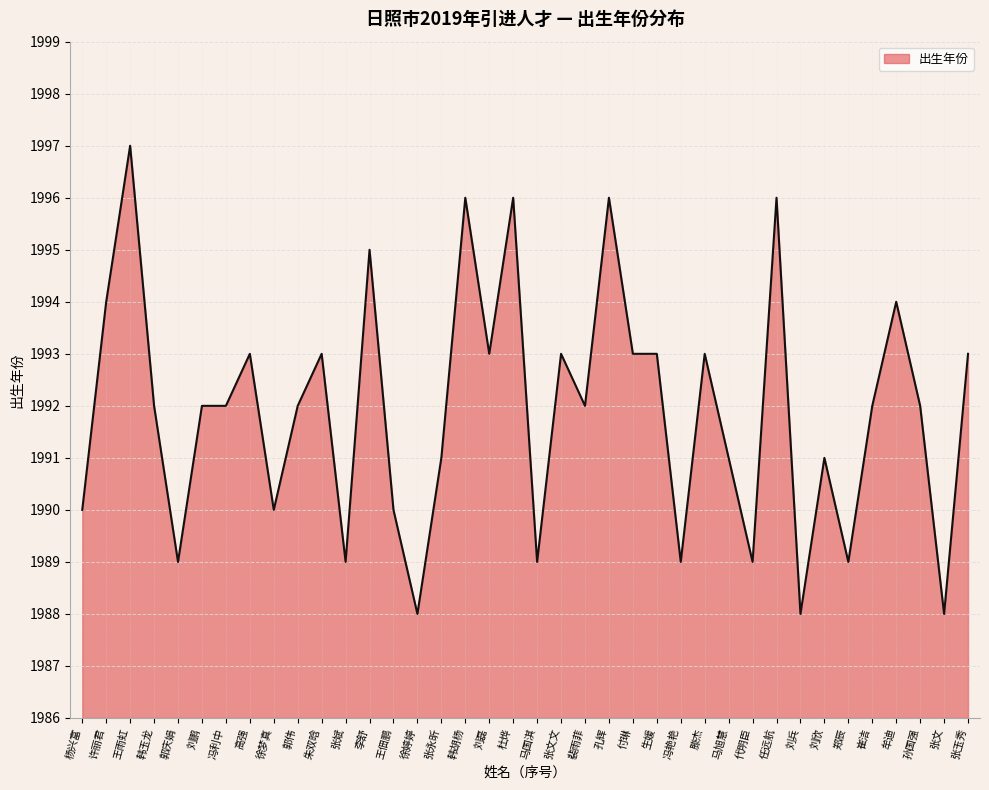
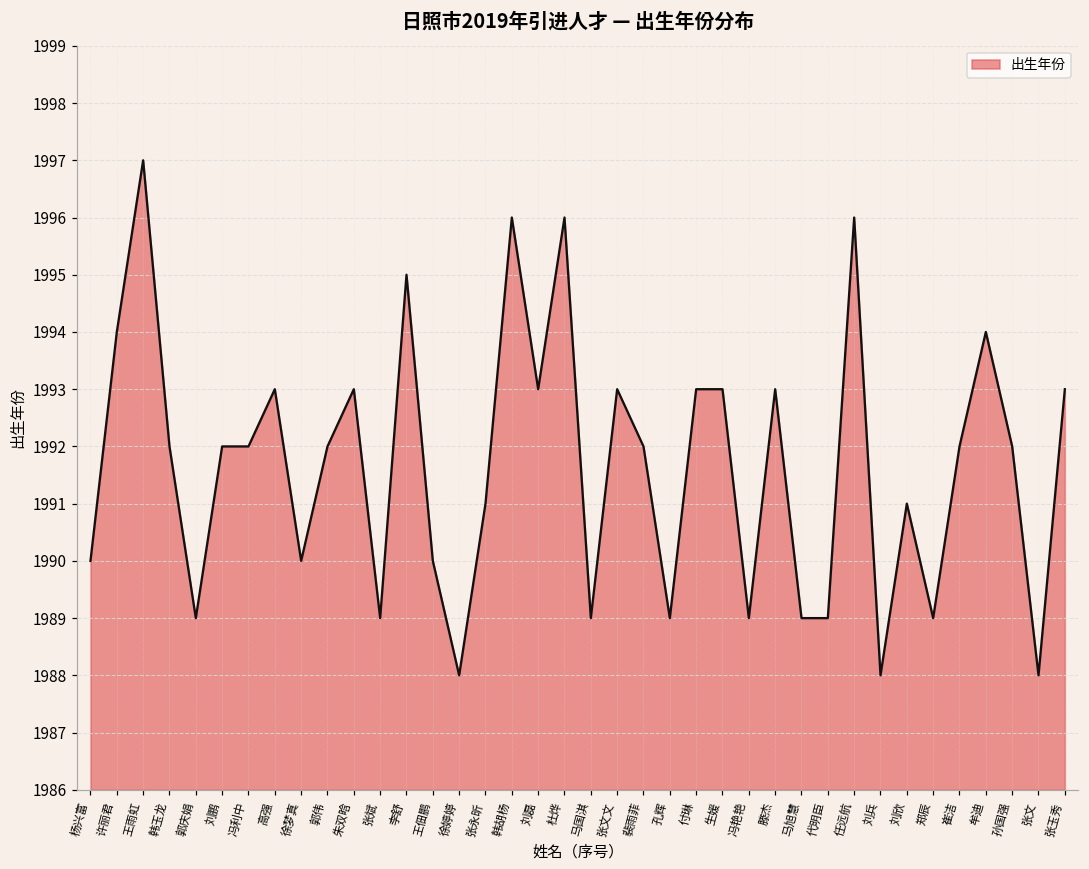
  {
    "杨兴富": 1990,
    "许丽君": 1994,
    "王雨虹": 1997,
    "韩玉龙": 1992,
    "郭庆娟": 1989,
    "刘鹏": 1992,
    "冯利中": 1992,
    "高强": 1993,
    "徐梦真": 1990,
    "郭伟": 1992,
    "朱双晗": 1993,
    "张斌": 1989,
    "李舒": 1995,
    "王佃鹏": 1990,
    "徐婷婷": 1988,
    "张永昕": 1991,
    "韩胡杨": 1996,
    "刘磊": 1993,
    "杜烨": 1996,
    "马国淇": 1989,
    "张文文": 1993,
    "裴雨菲": 1992,
-   "孔辉": 1996,
+   "孔辉": 1989,
    "付琳": 1993,
    "生媛": 1993,
    "冯艳艳": 1989,
    "滕杰": 1993,
-   "马旭慧": 1991,
+   "马旭慧": 1989,
    "代明臣": 1989,
    "任远航": 1996,
    "刘兵": 1988,
    "刘欣": 1991,
    "郑辰": 1989,
    "崔洁": 1992,
    "牟迪": 1994,
    "孙国强": 1992,
    "张文": 1988,
    "张玉秀": 1993
  }
